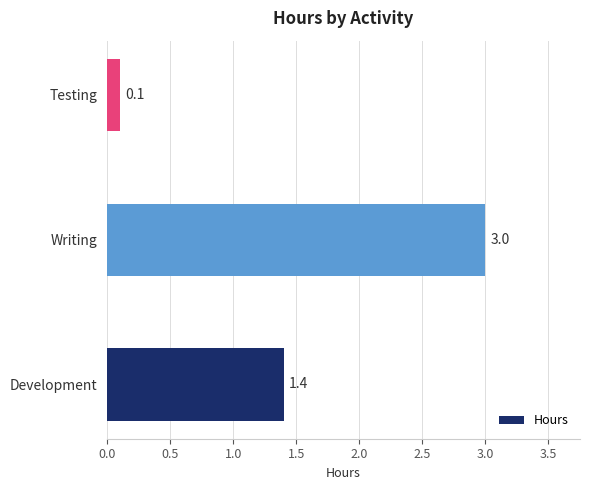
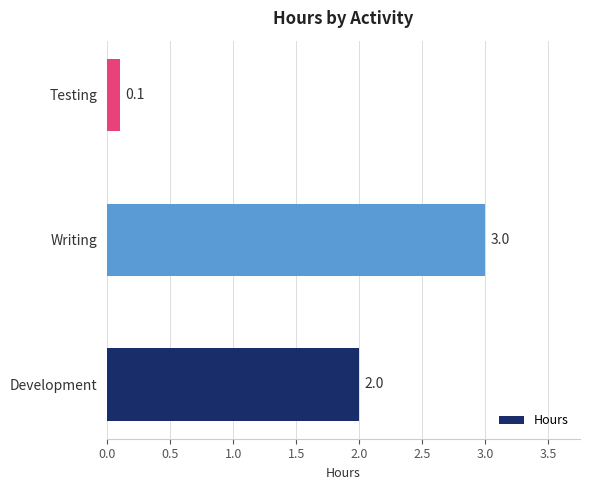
  {
    "Testing": 0.1,
    "Writing": 3.0,
-   "Development": 1.4
+   "Development": 2.0
  }
